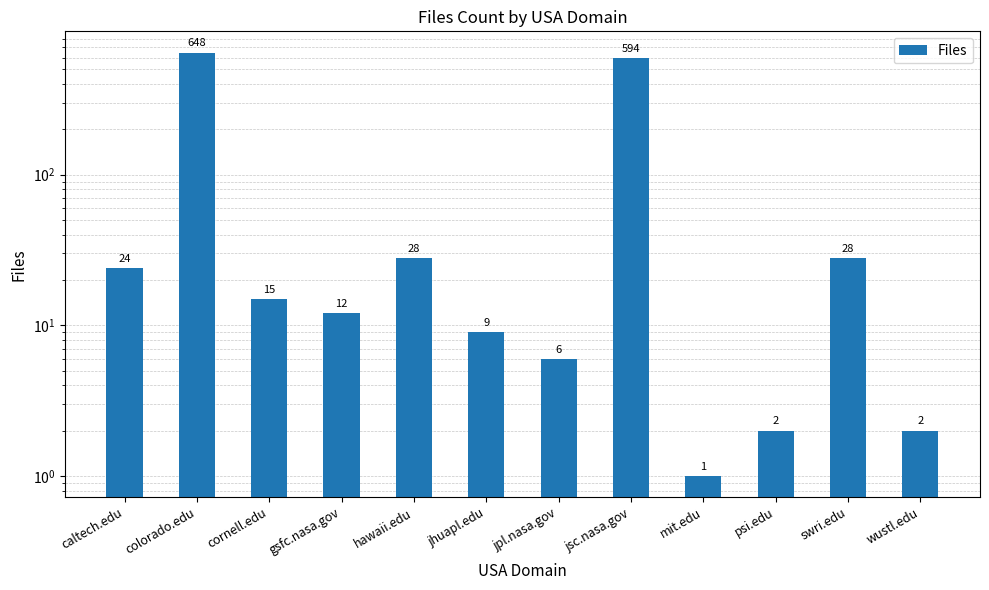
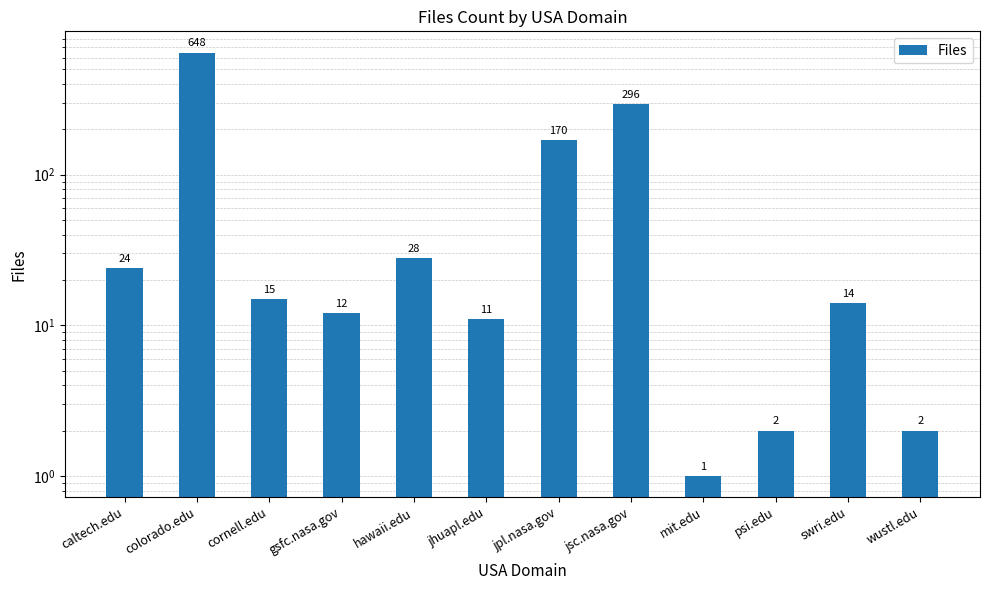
  {
    "caltech.edu": 24,
    "colorado.edu": 648,
    "cornell.edu": 15,
    "gsfc.nasa.gov": 12,
    "hawaii.edu": 28,
-   "jhuapl.edu": 9,
-   "jpl.nasa.gov": 6,
-   "jsc.nasa.gov": 594,
+   "jhuapl.edu": 11,
+   "jpl.nasa.gov": 170,
+   "jsc.nasa.gov": 296,
    "mit.edu": 1,
    "psi.edu": 2,
-   "swri.edu": 28,
+   "swri.edu": 14,
    "wustl.edu": 2
  }
